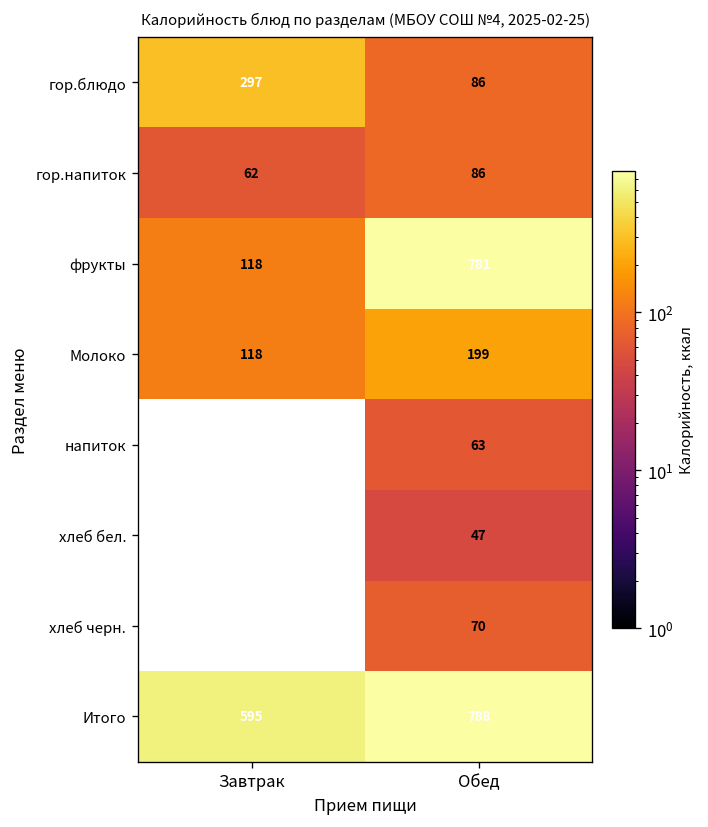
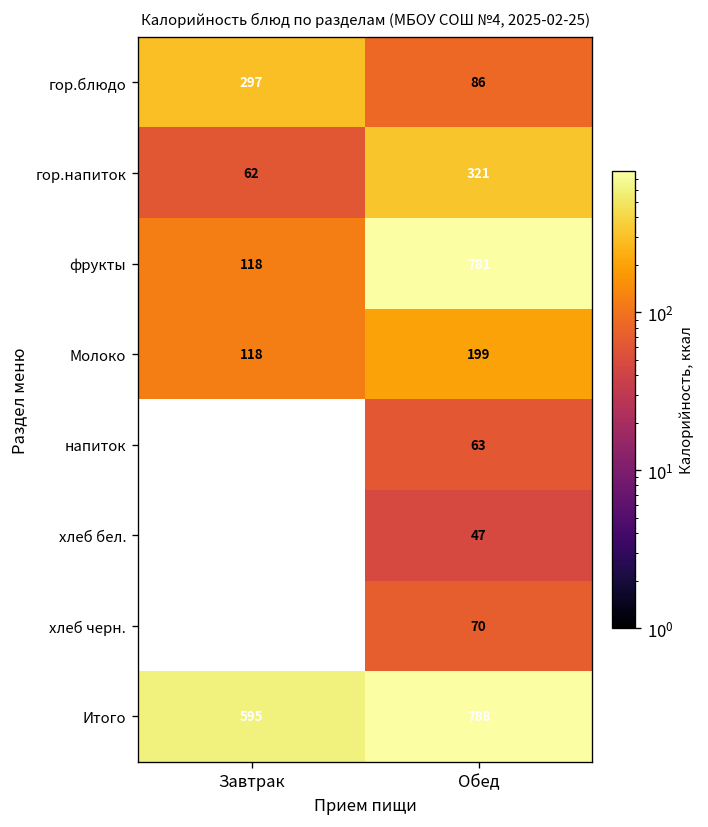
  {
    "гор.блюдо": {
      "Завтрак": 297,
      "Обед": 86
    },
    "гор.напиток": {
      "Завтрак": 62,
-     "Обед": 86
+     "Обед": 321
    },
    "фрукты": {
      "Завтрак": 118,
      "Обед": 781
    },
    "Молоко": {
      "Завтрак": 118,
      "Обед": 199
    },
    "напиток": {
      "Обед": 63
    },
    "хлеб бел.": {
      "Обед": 47
    },
    "хлеб черн.": {
      "Обед": 70
    },
    "Итого": {
      "Завтрак": 595,
      "Обед": 788
    }
  }
